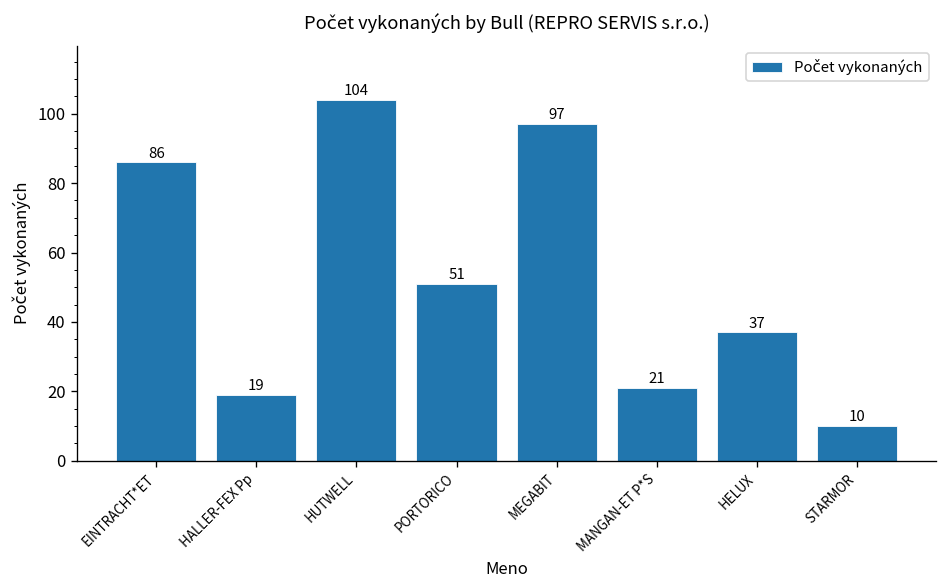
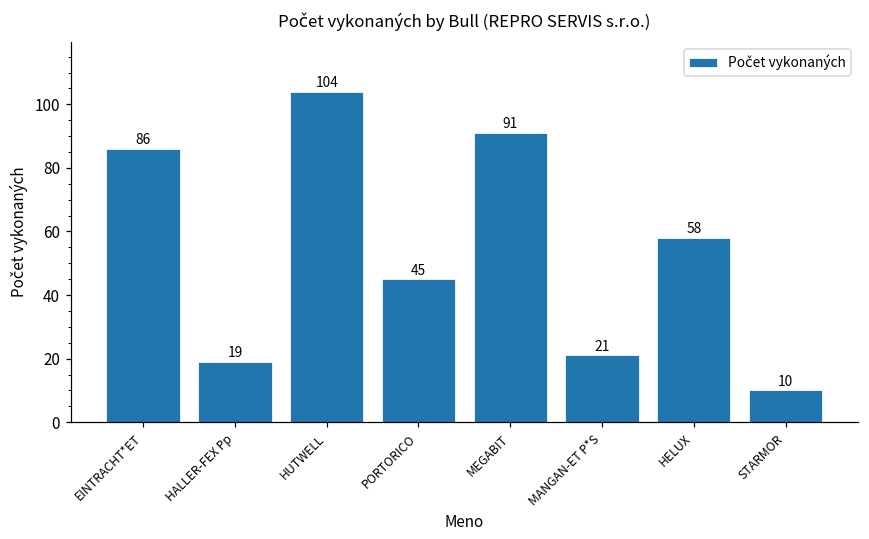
  {
    "EINTRACHT*ET": 86,
    "HALLER-FEX Pp": 19,
    "HUTWELL": 104,
-   "PORTORICO": 51,
-   "MEGABIT": 97,
+   "PORTORICO": 45,
+   "MEGABIT": 91,
    "MANGAN-ET P*S": 21,
-   "HELUX": 37,
+   "HELUX": 58,
    "STARMOR": 10
  }
